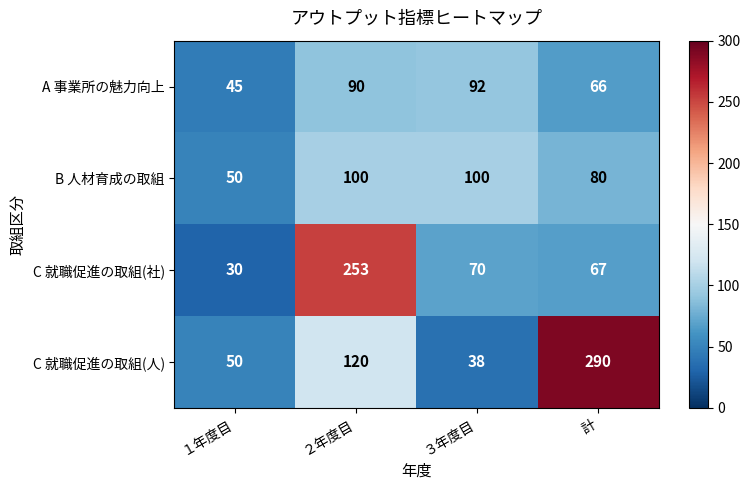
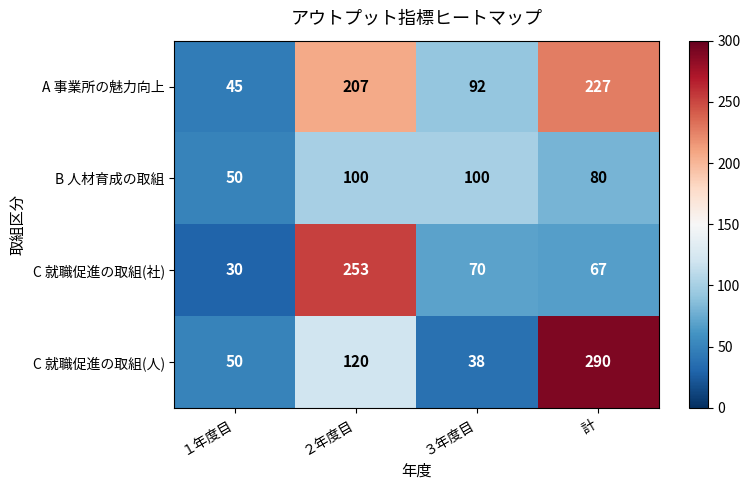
  {
    "A 事業所の魅力向上": {
      "１年度目": 45,
-     "２年度目": 90,
+     "２年度目": 207,
      "３年度目": 92,
-     "計": 66
+     "計": 227
    },
    "B 人材育成の取組": {
      "１年度目": 50,
      "２年度目": 100,
      "３年度目": 100,
      "計": 80
    },
    "C 就職促進の取組(社)": {
      "１年度目": 30,
      "２年度目": 253,
      "３年度目": 70,
      "計": 67
    },
    "C 就職促進の取組(人)": {
      "１年度目": 50,
      "２年度目": 120,
      "３年度目": 38,
      "計": 290
    }
  }
